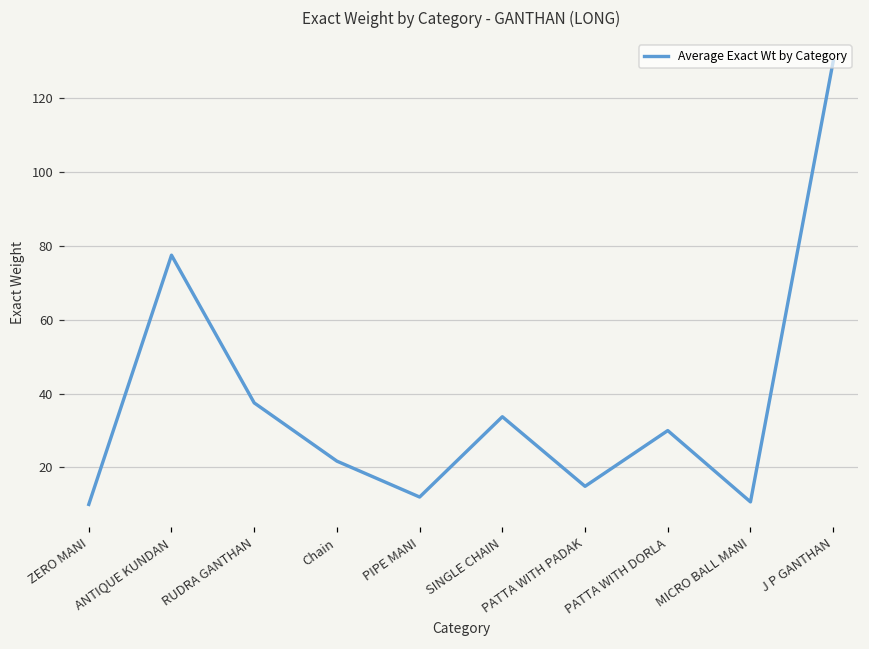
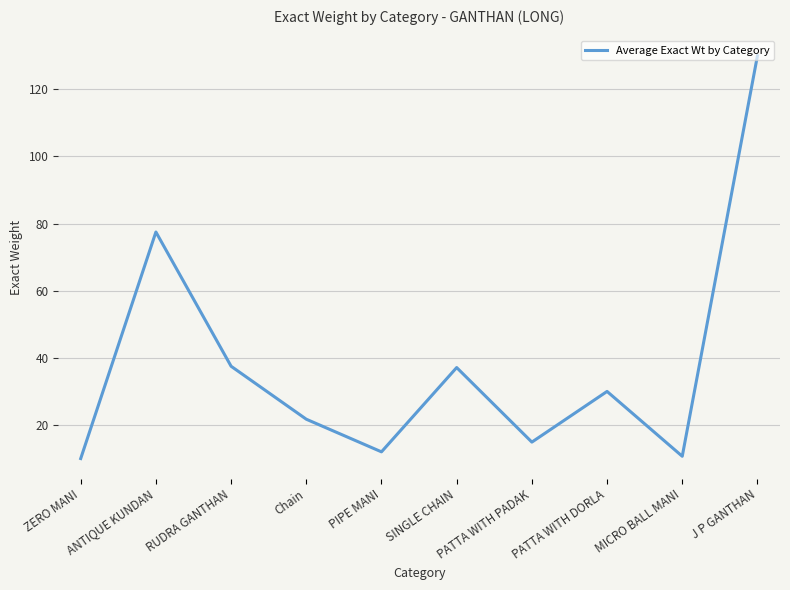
  {
    "ZERO MANI": 10,
    "ANTIQUE KUNDAN": 78,
    "RUDRA GANTHAN": 38,
    "Chain": 22,
    "PIPE MANI": 12,
-   "SINGLE CHAIN": 34,
+   "SINGLE CHAIN": 37,
    "PATTA WITH PADAK": 15,
    "PATTA WITH DORLA": 30,
    "MICRO BALL MANI": 11
  }
